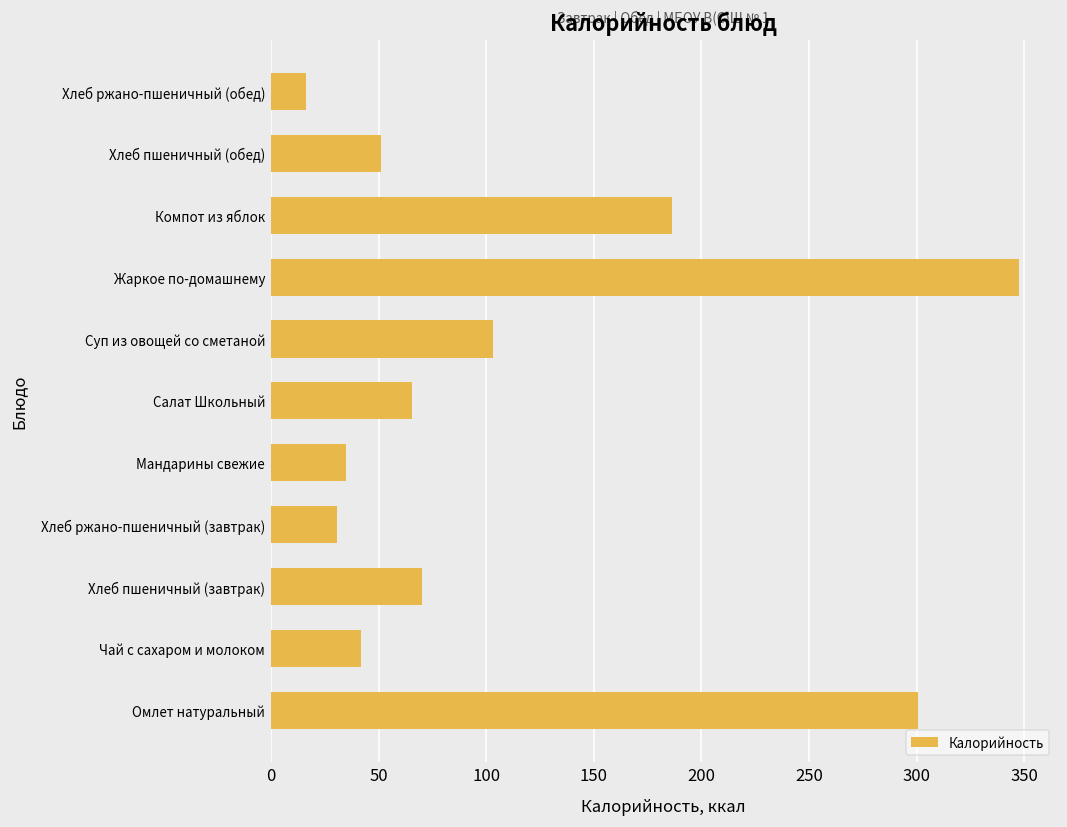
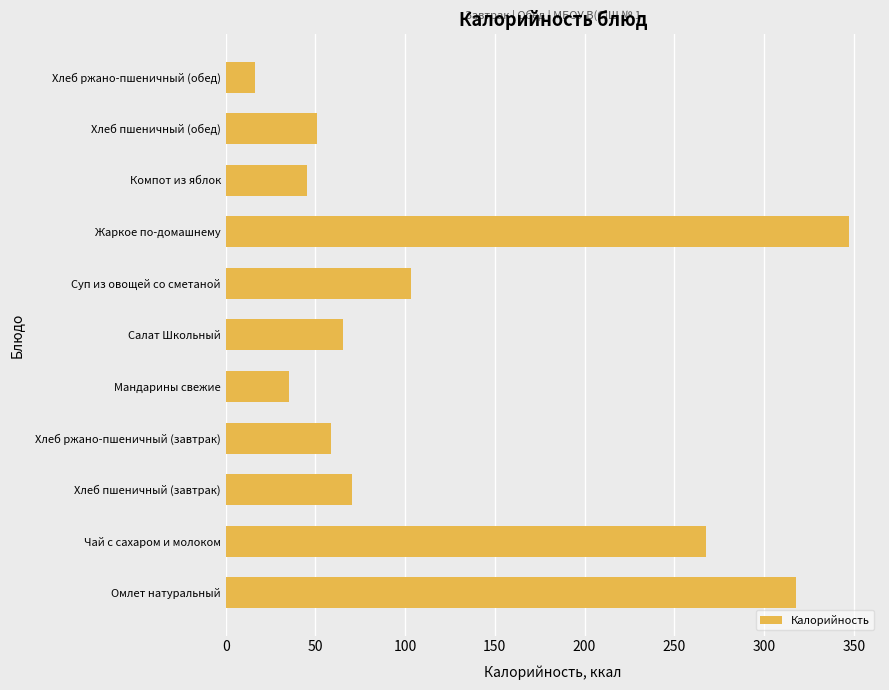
  {
    "Хлеб ржано-пшеничный (обед)": 16,
    "Хлеб пшеничный (обед)": 51,
-   "Компот из яблок": 187,
+   "Компот из яблок": 45,
    "Жаркое по-домашнему": 347,
    "Суп из овощей со сметаной": 103,
    "Салат Школьный": 66,
    "Мандарины свежие": 35,
-   "Хлеб ржано-пшеничный (завтрак)": 31,
+   "Хлеб ржано-пшеничный (завтрак)": 59,
    "Хлеб пшеничный (завтрак)": 70,
-   "Чай с сахаром и молоком": 42,
-   "Омлет натуральный": 301
+   "Чай с сахаром и молоком": 268,
+   "Омлет натуральный": 318
  }
